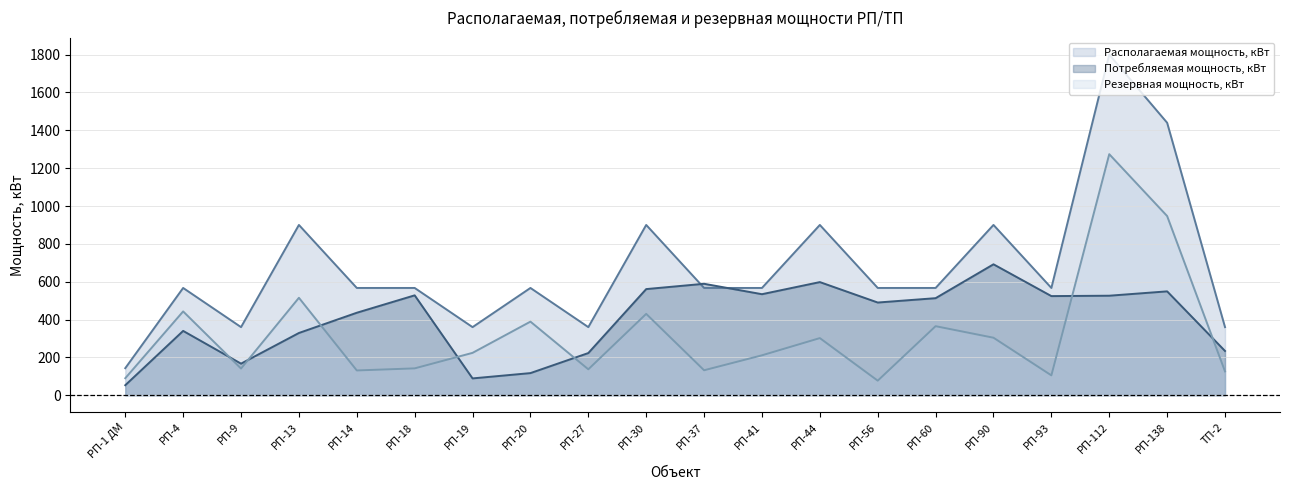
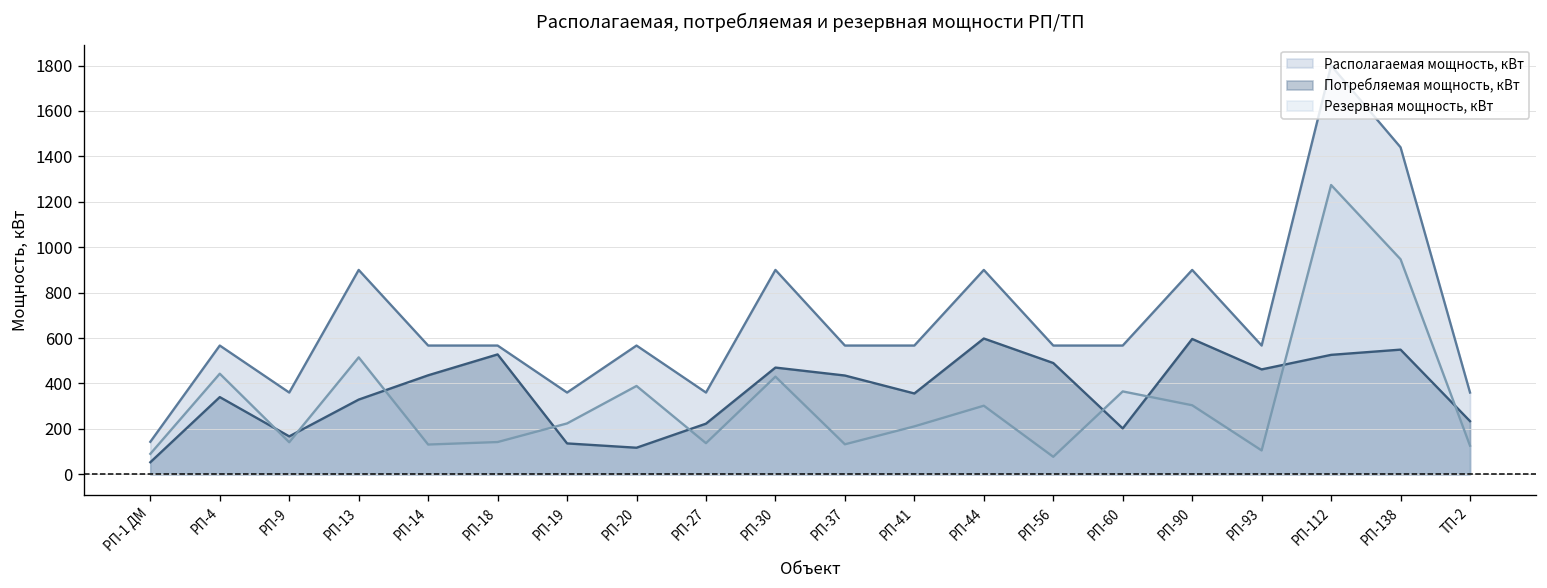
  {
    "Потребляемая мощность, кВт": {
      "РП-1 ДМ": 50,
      "РП-4": 340,
      "РП-9": 170,
      "РП-13": 330,
      "РП-14": 440,
      "РП-18": 530,
-     "РП-19": 90,
+     "РП-19": 140,
      "РП-20": 120,
      "РП-27": 220,
-     "РП-30": 560,
-     "РП-37": 590,
-     "РП-41": 530,
+     "РП-30": 470,
+     "РП-37": 440,
+     "РП-41": 360,
      "РП-44": 600,
      "РП-56": 490,
-     "РП-60": 510,
-     "РП-90": 690,
-     "РП-93": 520,
+     "РП-60": 200,
+     "РП-90": 600,
+     "РП-93": 460,
      "РП-112": 530,
      "РП-138": 550,
      "ТП-2": 230
    }
  }
